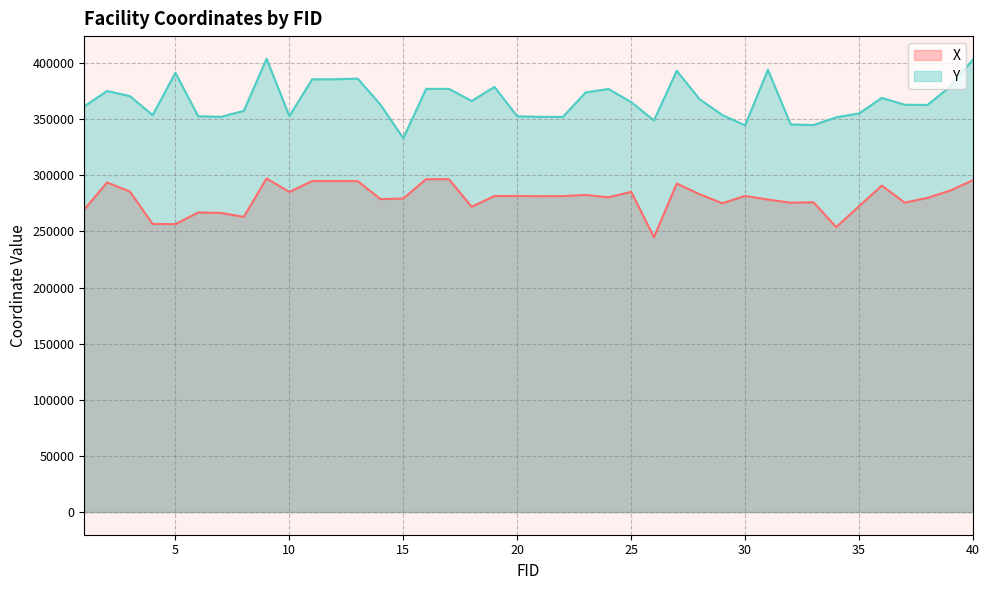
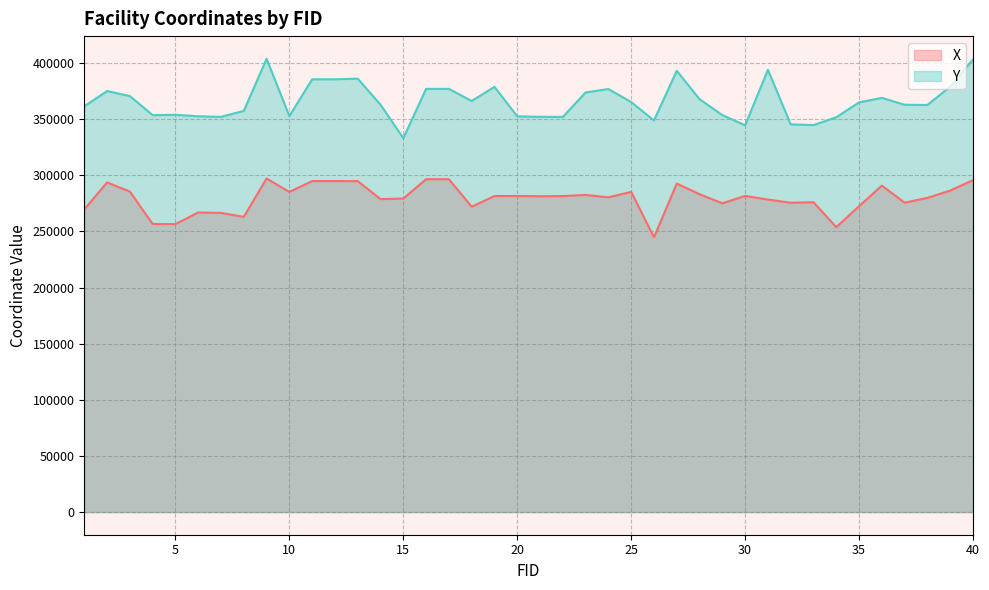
  {
    "X": {
      "5": 256000,
      "10": 285000,
      "15": 279000,
      "20": 282000,
      "25": 285000,
      "30": 282000,
      "35": 272000,
      "40": 296000
    },
    "Y": {
-     "5": 391000,
+     "5": 354000,
      "10": 353000,
      "15": 333000,
      "20": 352000,
      "25": 365000,
      "30": 345000,
-     "35": 355000,
+     "35": 365000,
      "40": 403000
    }
  }
